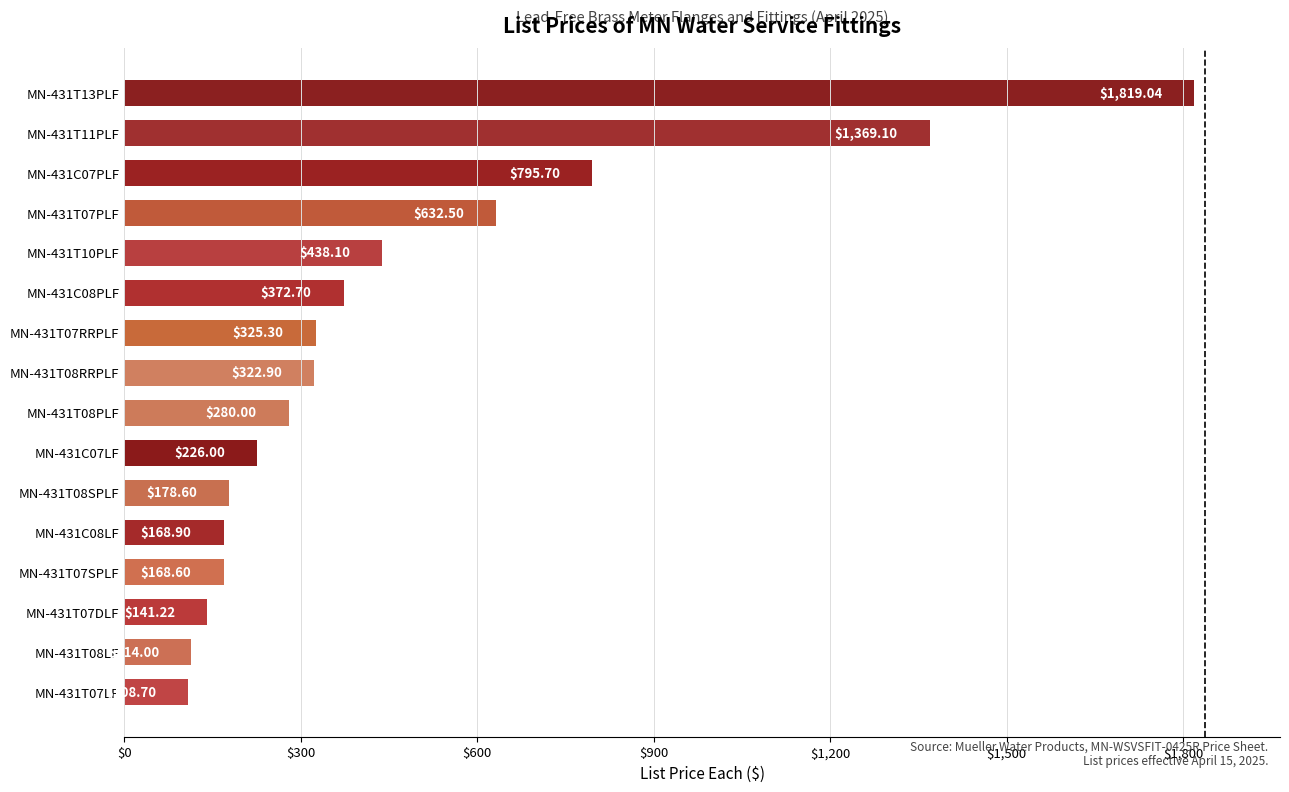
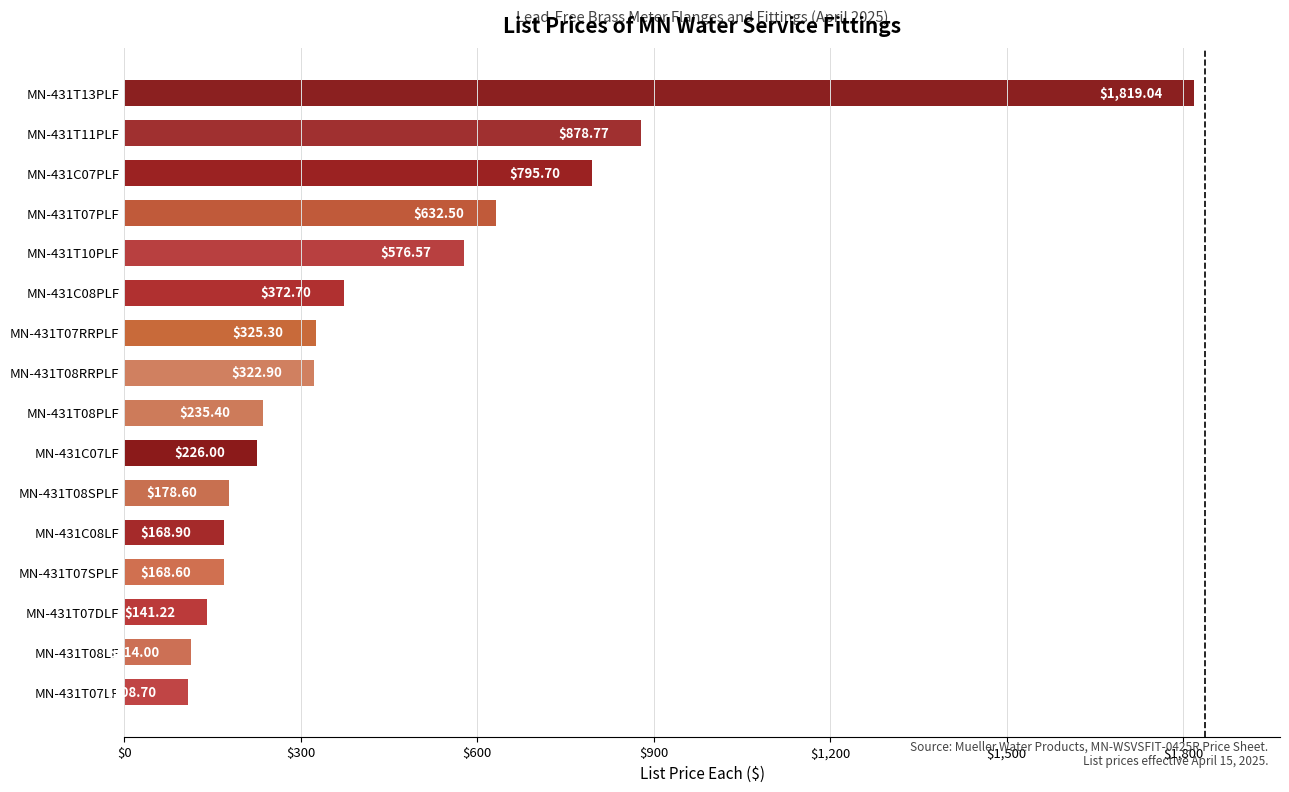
  {
    "MN-431T13PLF": "$1,819.04",
-   "MN-431T11PLF": "$1,369.10",
+   "MN-431T11PLF": "$878.77",
    "MN-431C07PLF": "$795.70",
    "MN-431T07PLF": "$632.50",
-   "MN-431T10PLF": "$438.10",
+   "MN-431T10PLF": "$576.57",
    "MN-431C08PLF": "$372.70",
    "MN-431T07RRPLF": "$325.30",
    "MN-431T08RRPLF": "$322.90",
-   "MN-431T08PLF": "$280.00",
+   "MN-431T08PLF": "$235.40",
    "MN-431C07LF": "$226.00",
    "MN-431T08SPLF": "$178.60",
    "MN-431C08LF": "$168.90",
    "MN-431T07SPLF": "$168.60",
    "MN-431T07DLF": "$141.22",
    "MN-431T08LF": "$114.00",
    "MN-431T07LF": "$108.70"
  }
